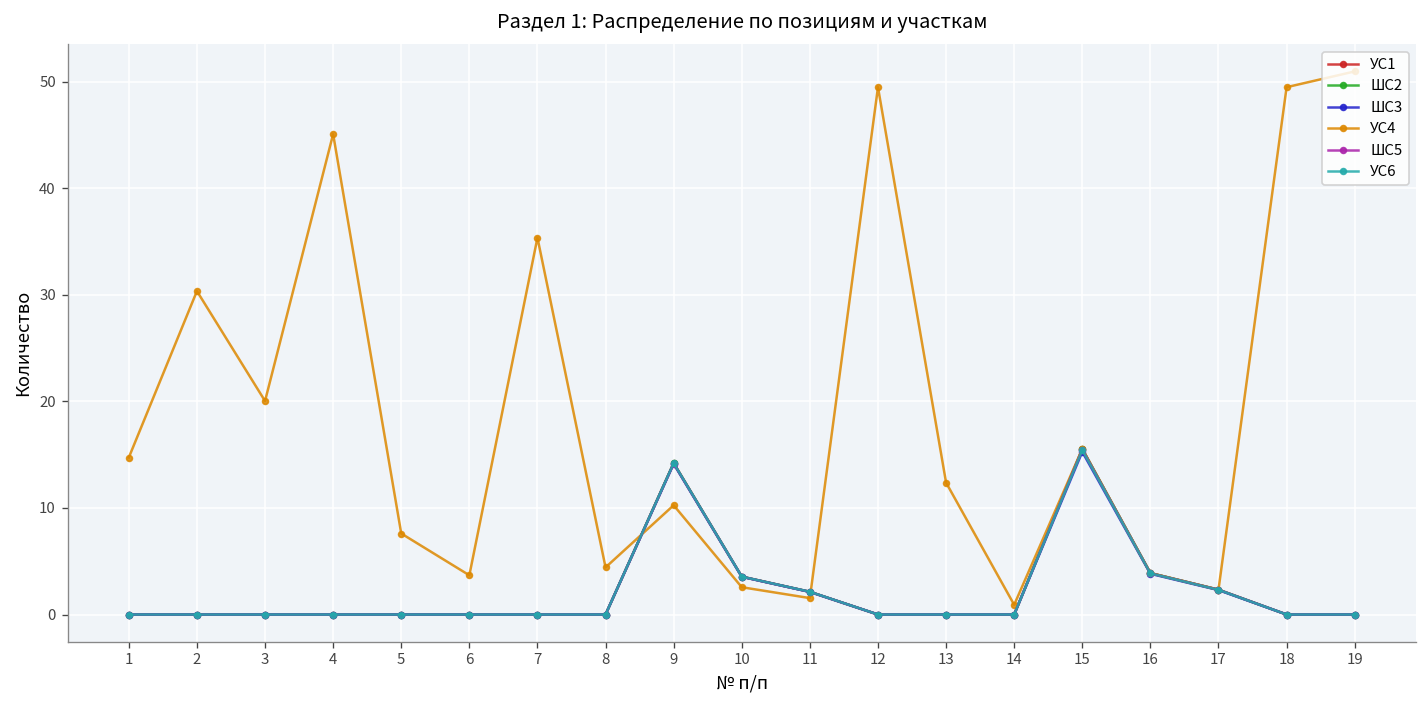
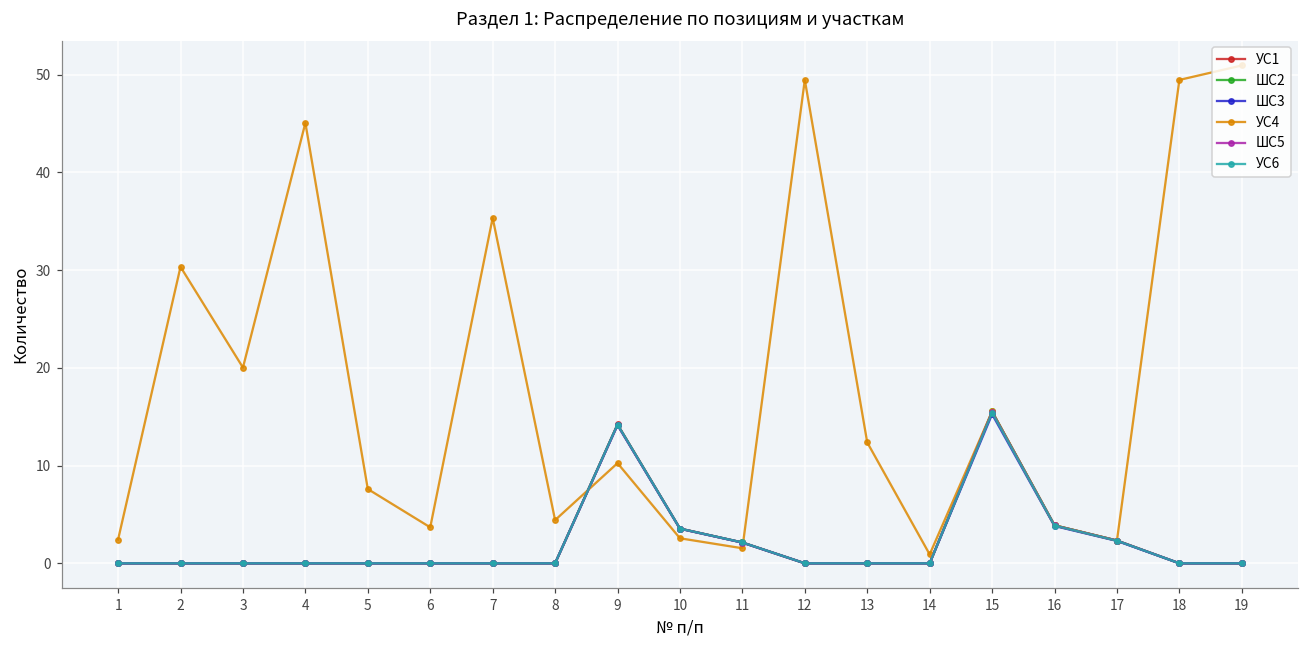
  {
    "УС4": {
-     "1": 15,
+     "1": 2,
      "2": 30,
      "3": 20,
      "4": 45,
      "5": 8,
      "6": 4,
      "7": 35,
      "8": 4,
      "9": 10,
      "10": 3,
      "11": 2,
      "12": 49,
      "13": 12,
      "14": 1,
      "18": 49
    }
  }
